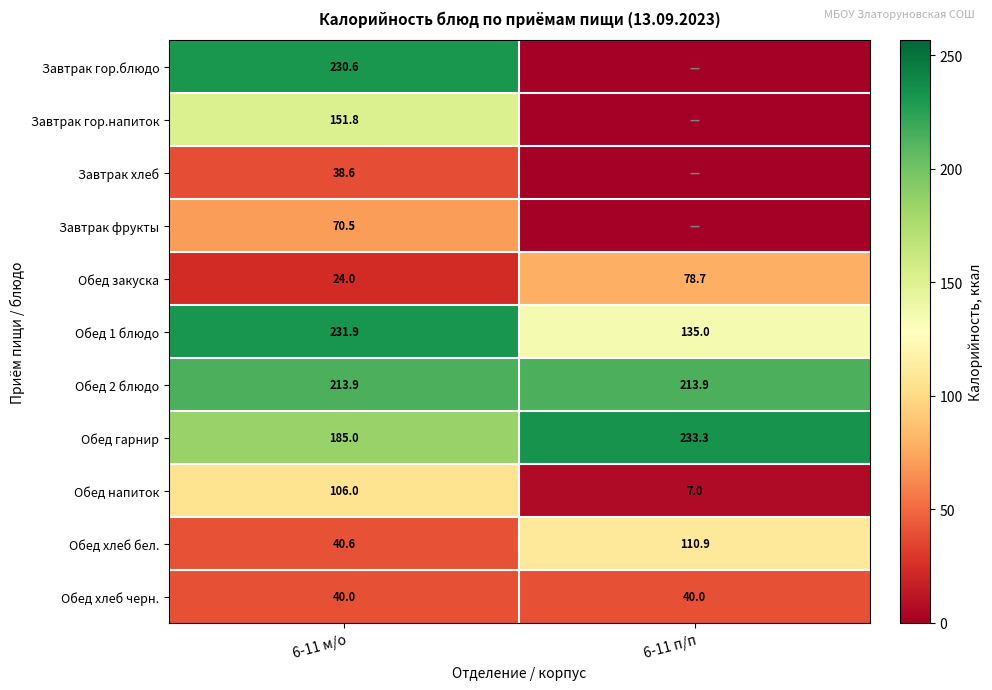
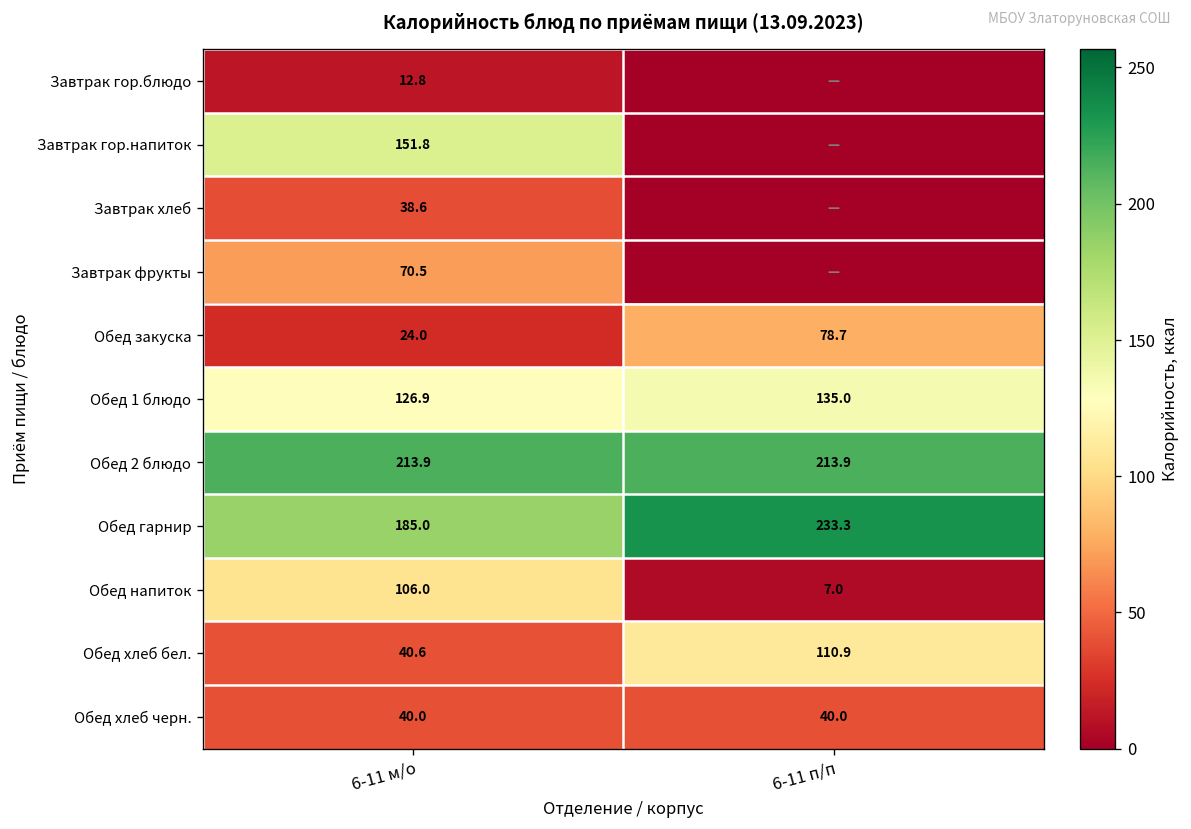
  {
    "Завтрак гор.блюдо": {
-     "6-11 м/о": 230.6
+     "6-11 м/о": 12.8
    },
    "Завтрак гор.напиток": {
      "6-11 м/о": 151.8
    },
    "Завтрак хлеб": {
      "6-11 м/о": 38.6
    },
    "Завтрак фрукты": {
      "6-11 м/о": 70.5
    },
    "Обед закуска": {
      "6-11 м/о": 24.0,
      "6-11 п/п": 78.7
    },
    "Обед 1 блюдо": {
-     "6-11 м/о": 231.9,
+     "6-11 м/о": 126.9,
      "6-11 п/п": 135.0
    },
    "Обед 2 блюдо": {
      "6-11 м/о": 213.9,
      "6-11 п/п": 213.9
    },
    "Обед гарнир": {
      "6-11 м/о": 185.0,
      "6-11 п/п": 233.3
    },
    "Обед напиток": {
      "6-11 м/о": 106.0,
      "6-11 п/п": 7.0
    },
    "Обед хлеб бел.": {
      "6-11 м/о": 40.6,
      "6-11 п/п": 110.9
    },
    "Обед хлеб черн.": {
      "6-11 м/о": 40.0,
      "6-11 п/п": 40.0
    }
  }
